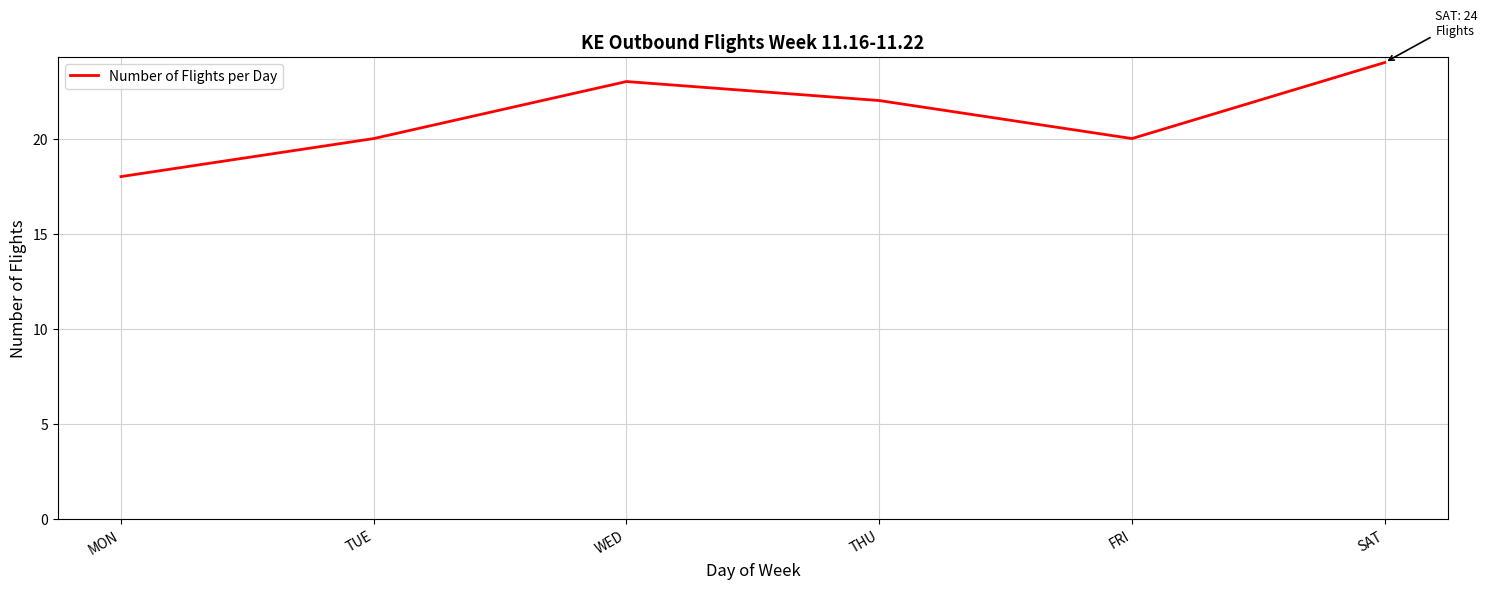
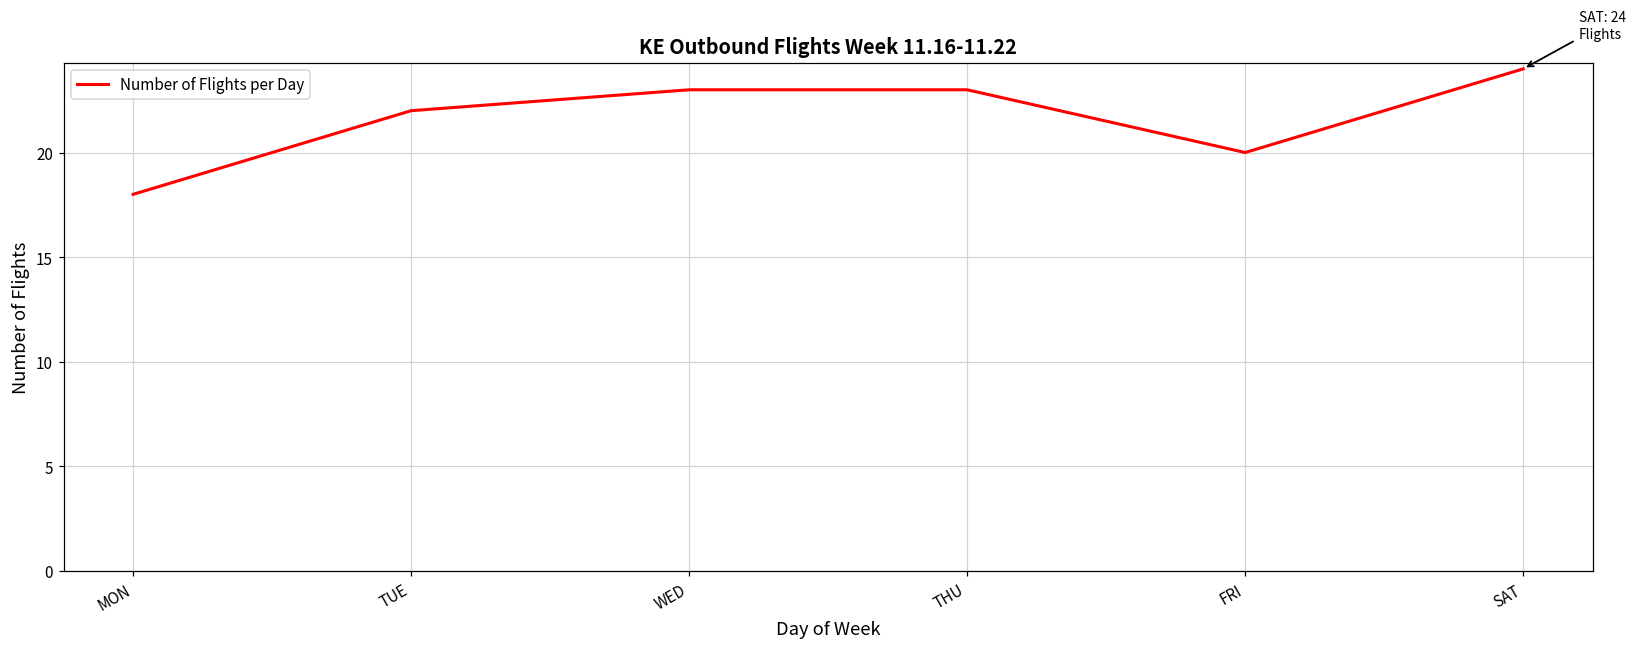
  {
    "MON": 18,
-   "TUE": 20,
+   "TUE": 22,
    "WED": 23,
-   "THU": 22,
+   "THU": 23,
    "FRI": 20
  }
